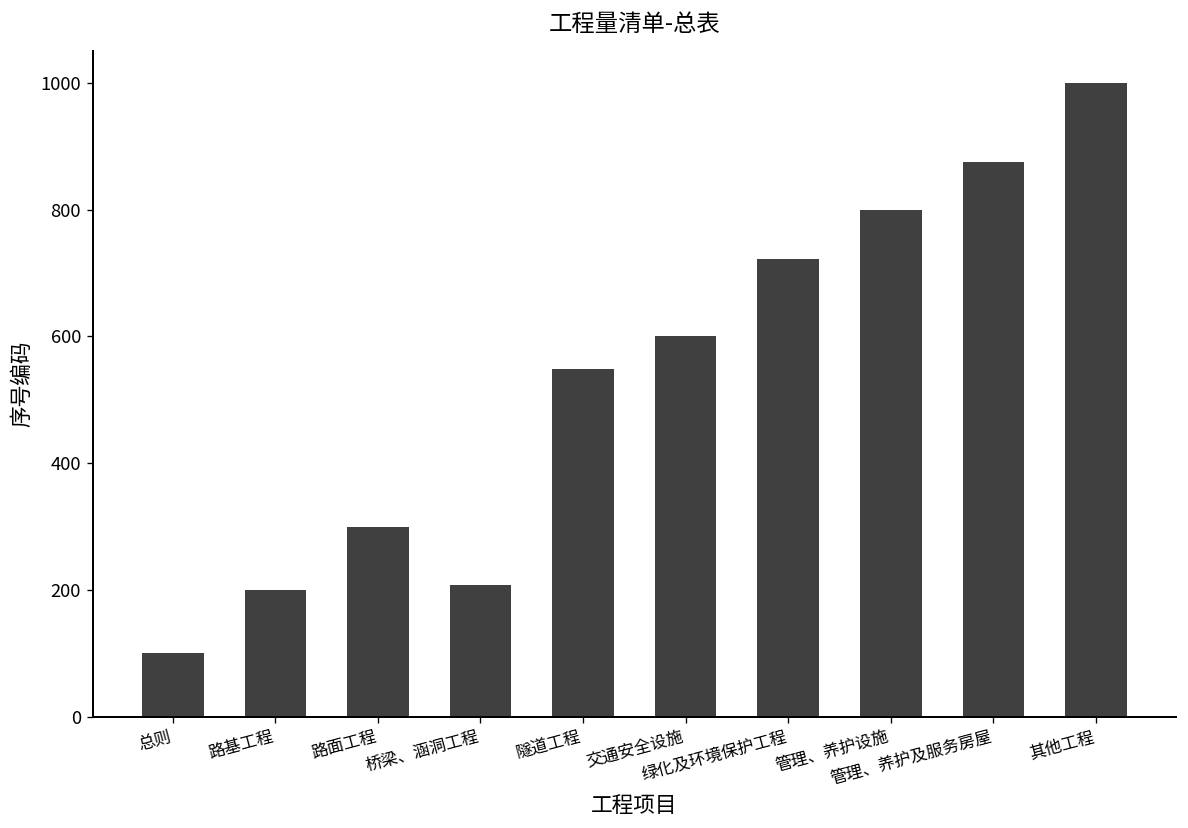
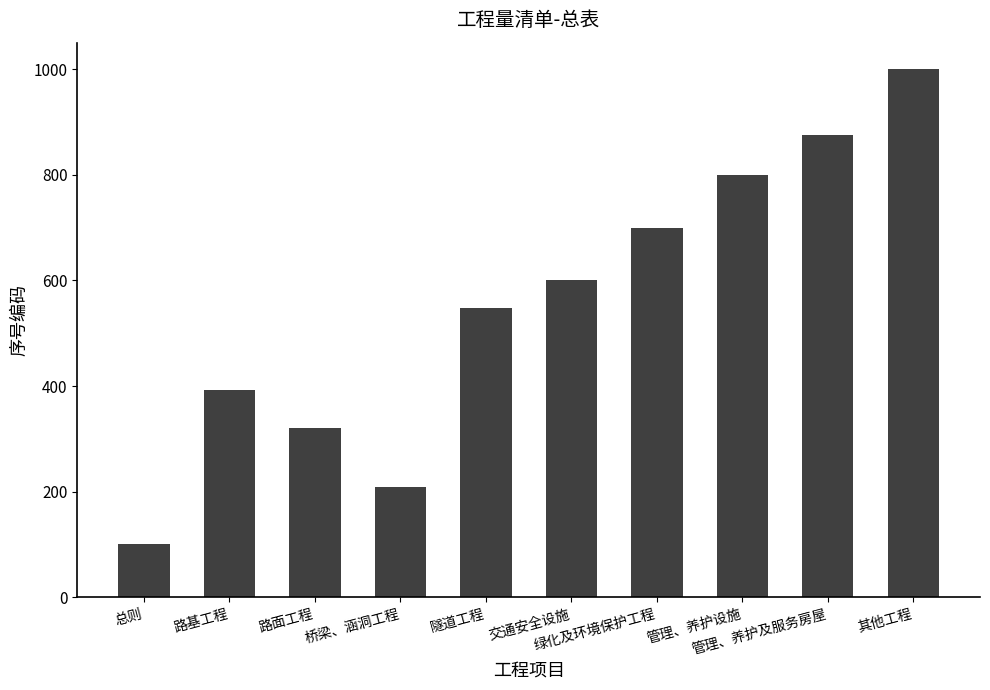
  {
    "总则": 100,
-   "路基工程": 200,
-   "路面工程": 300,
+   "路基工程": 390,
+   "路面工程": 320,
    "桥梁、涵洞工程": 210,
    "隧道工程": 550,
    "交通安全设施": 600,
-   "绿化及环境保护工程": 720,
+   "绿化及环境保护工程": 700,
    "管理、养护设施": 800,
    "管理、养护及服务房屋": 880,
    "其他工程": 1000
  }
